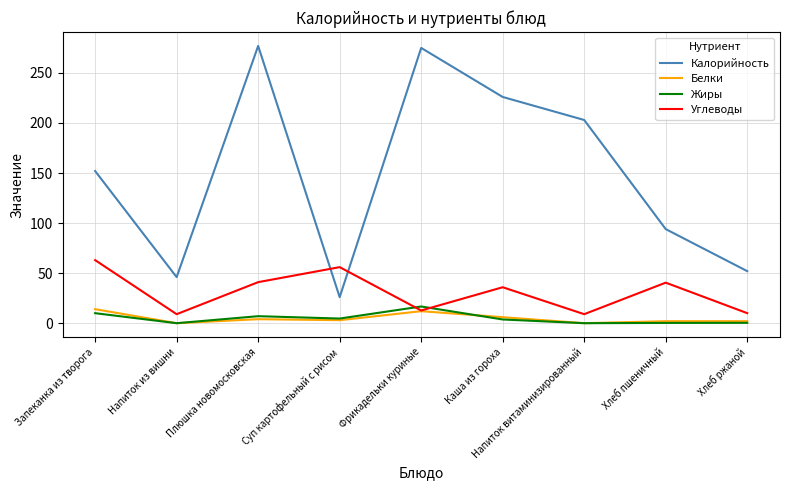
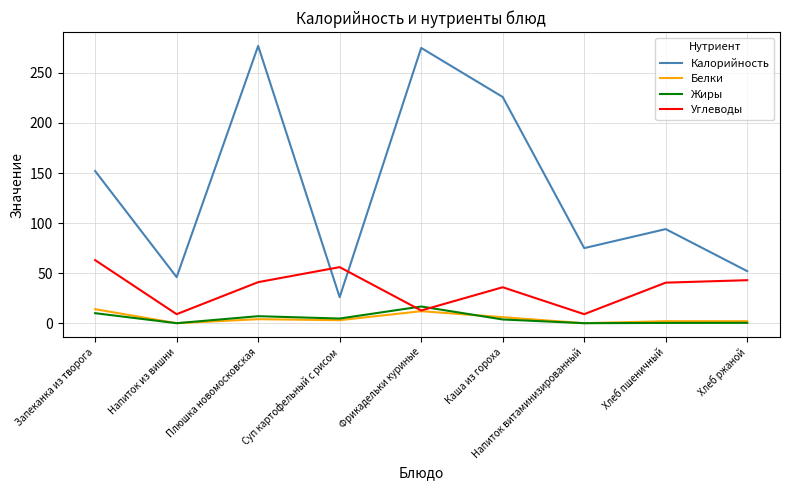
  {
    "Калорийность": {
      "Запеканка из творога": 152,
      "Напиток из вишни": 46,
      "Плюшка новомосковская": 277,
      "Суп картофельный с рисом": 26,
      "Фрикадельки куриные": 275,
      "Каша из гороха": 226,
-     "Напиток витаминизированный": 203,
+     "Напиток витаминизированный": 75,
      "Хлеб пшеничный": 94,
      "Хлеб ржаной": 52
    },
    "Белки": {
      "Запеканка из творога": 14,
      "Плюшка новомосковская": 4
    },
    "Жиры": {
      "Запеканка из творога": 10,
      "Плюшка новомосковская": 7,
      "Фрикадельки куриные": 17
    },
    "Углеводы": {
      "Запеканка из творога": 63,
      "Напиток из вишни": 9,
      "Плюшка новомосковская": 41,
      "Суп картофельный с рисом": 56,
      "Каша из гороха": 36,
      "Напиток витаминизированный": 9,
      "Хлеб пшеничный": 41,
-     "Хлеб ржаной": 10
+     "Хлеб ржаной": 43
    }
  }
